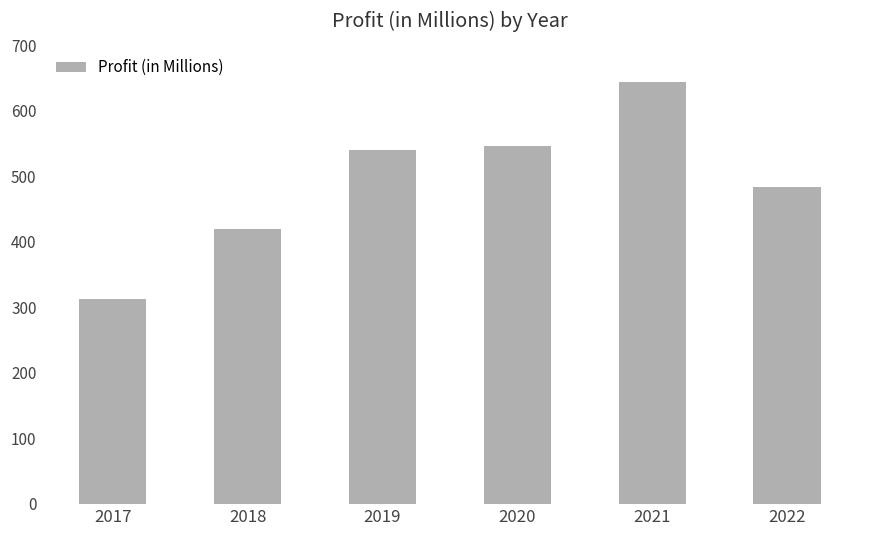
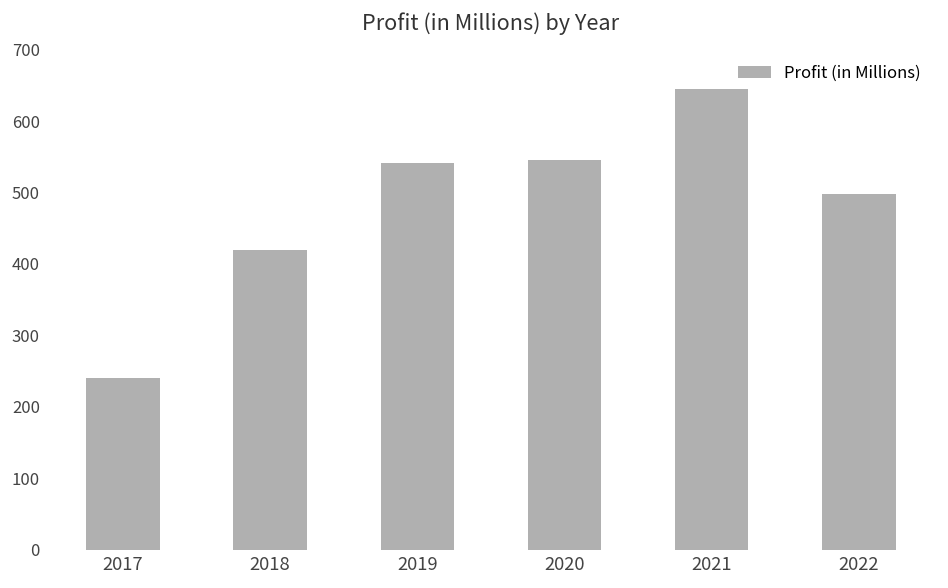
  {
-   "2017": 310,
+   "2017": 240,
    "2018": 420,
    "2019": 540,
    "2020": 550,
    "2021": 650,
-   "2022": 480
+   "2022": 500
  }
